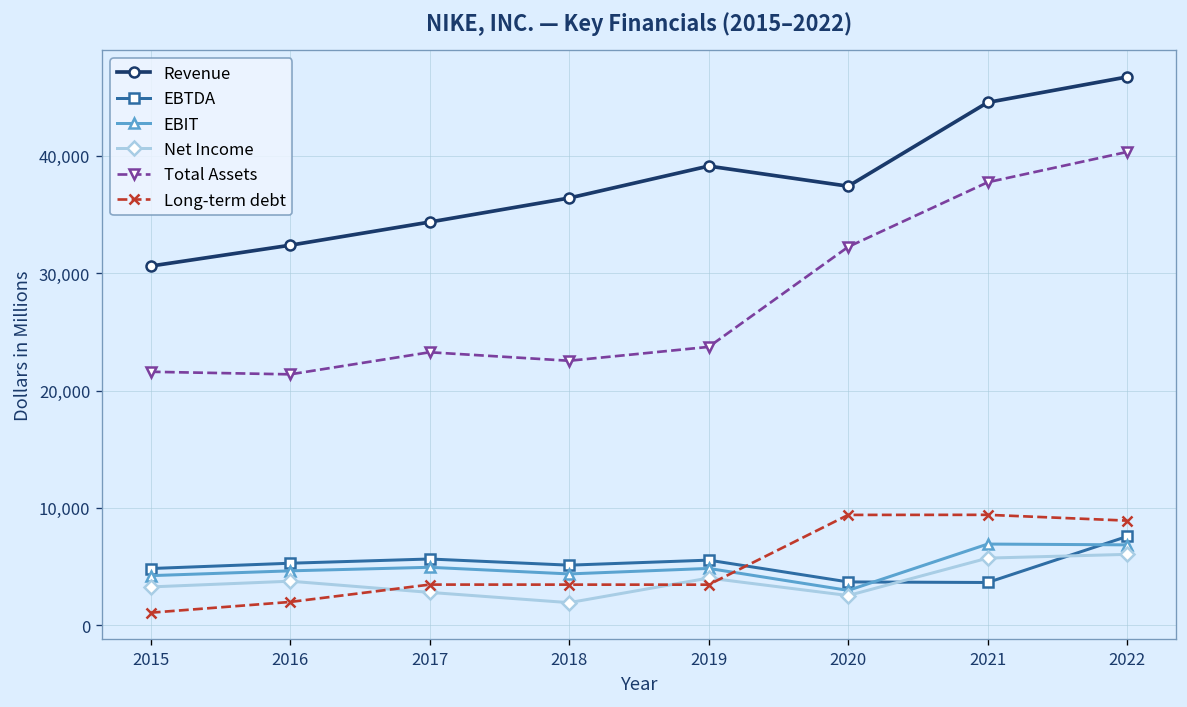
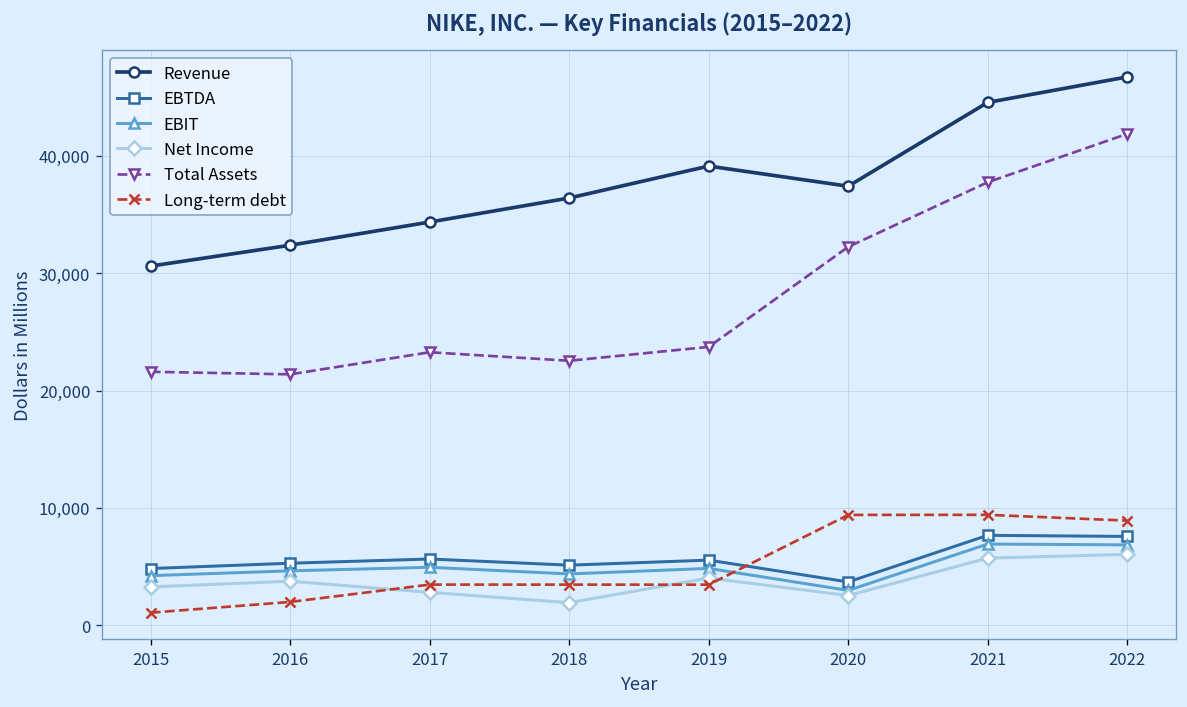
  {
    "Revenue": {
      "2015": "31,000",
      "2016": "32,000",
      "2017": "34,000",
      "2018": "36,000",
      "2019": "39,000",
      "2020": "37,000",
      "2021": "45,000",
      "2022": "47,000"
    },
    "EBTDA": {
      "2015": "5,000",
      "2016": "5,000",
      "2017": "6,000",
      "2018": "5,000",
      "2019": "6,000",
      "2020": "4,000",
-     "2021": "4,000",
+     "2021": "8,000",
      "2022": "8,000"
    },
    "EBIT": {
      "2015": "4,000",
      "2016": "5,000",
      "2017": "5,000",
      "2018": "4,000",
      "2019": "5,000",
      "2020": "3,000",
      "2021": "7,000",
      "2022": "7,000"
    },
    "Net Income": {
      "2015": "3,000",
      "2016": "4,000",
      "2017": "3,000",
      "2018": "2,000",
      "2019": "4,000",
      "2020": "3,000",
      "2021": "6,000",
      "2022": "6,000"
    },
    "Total Assets": {
      "2015": "22,000",
      "2016": "21,000",
      "2017": "23,000",
      "2018": "23,000",
      "2019": "24,000",
      "2020": "32,000",
      "2021": "38,000",
-     "2022": "40,000"
+     "2022": "42,000"
    },
    "Long-term debt": {
      "2015": "1,000",
      "2016": "2,000",
      "2017": "3,000",
      "2018": "3,000",
      "2019": "3,000",
      "2020": "9,000",
      "2021": "9,000",
      "2022": "9,000"
    }
  }
